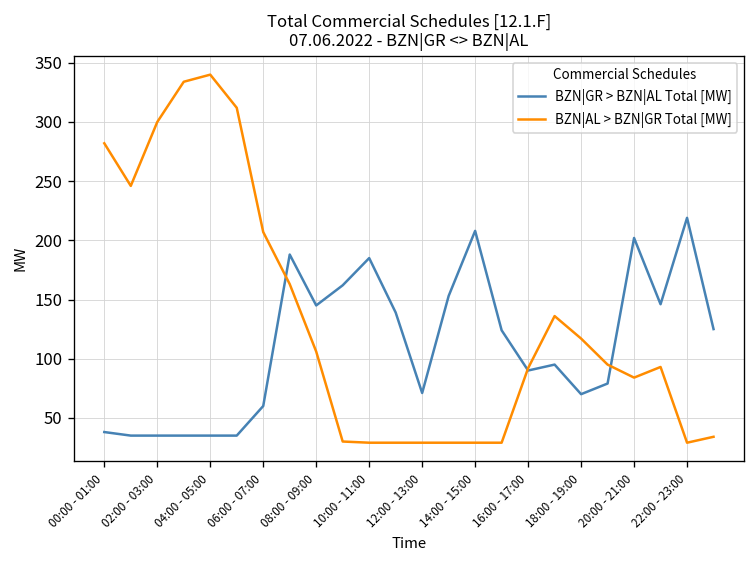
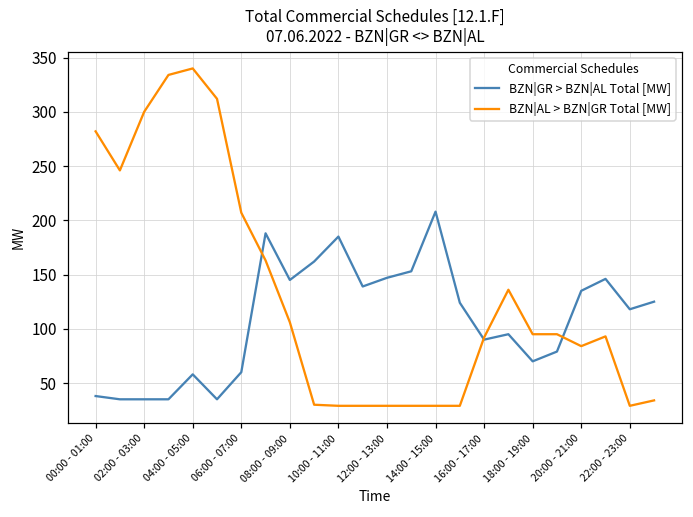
  {
    "BZN|GR > BZN|AL Total [MW]": {
      "00:00 - 01:00": 40,
      "02:00 - 03:00": 40,
-     "04:00 - 05:00": 40,
+     "04:00 - 05:00": 60,
      "06:00 - 07:00": 60,
      "08:00 - 09:00": 150,
      "10:00 - 11:00": 190,
-     "12:00 - 13:00": 70,
+     "12:00 - 13:00": 150,
      "14:00 - 15:00": 210,
      "18:00 - 19:00": 70,
-     "20:00 - 21:00": 200,
-     "22:00 - 23:00": 220
+     "20:00 - 21:00": 140,
+     "22:00 - 23:00": 120
    },
    "BZN|AL > BZN|GR Total [MW]": {
      "00:00 - 01:00": 280,
      "02:00 - 03:00": 300,
      "04:00 - 05:00": 340,
      "06:00 - 07:00": 210,
      "08:00 - 09:00": 110,
      "10:00 - 11:00": 30,
      "12:00 - 13:00": 30,
      "14:00 - 15:00": 30,
-     "18:00 - 19:00": 120,
+     "18:00 - 19:00": 100,
      "20:00 - 21:00": 80,
      "22:00 - 23:00": 30
    }
  }
